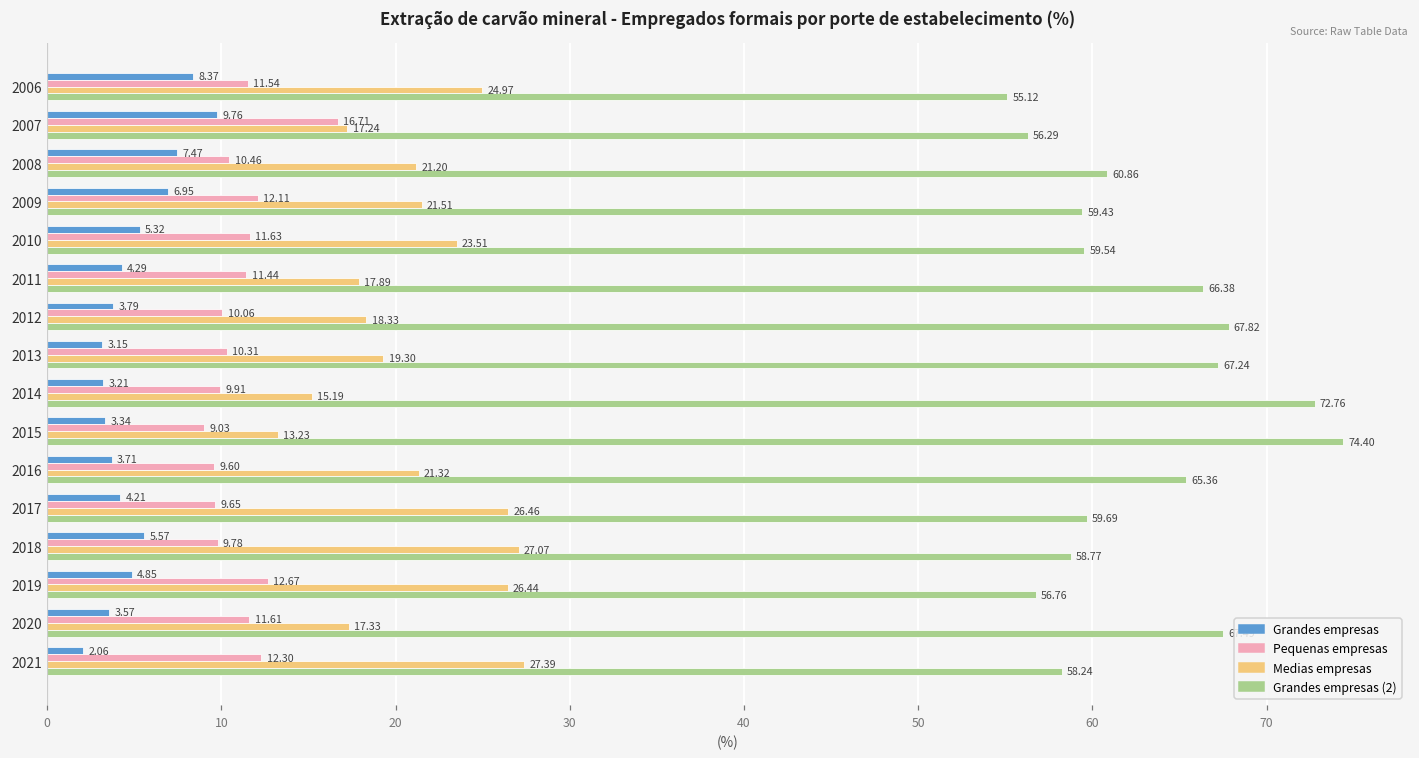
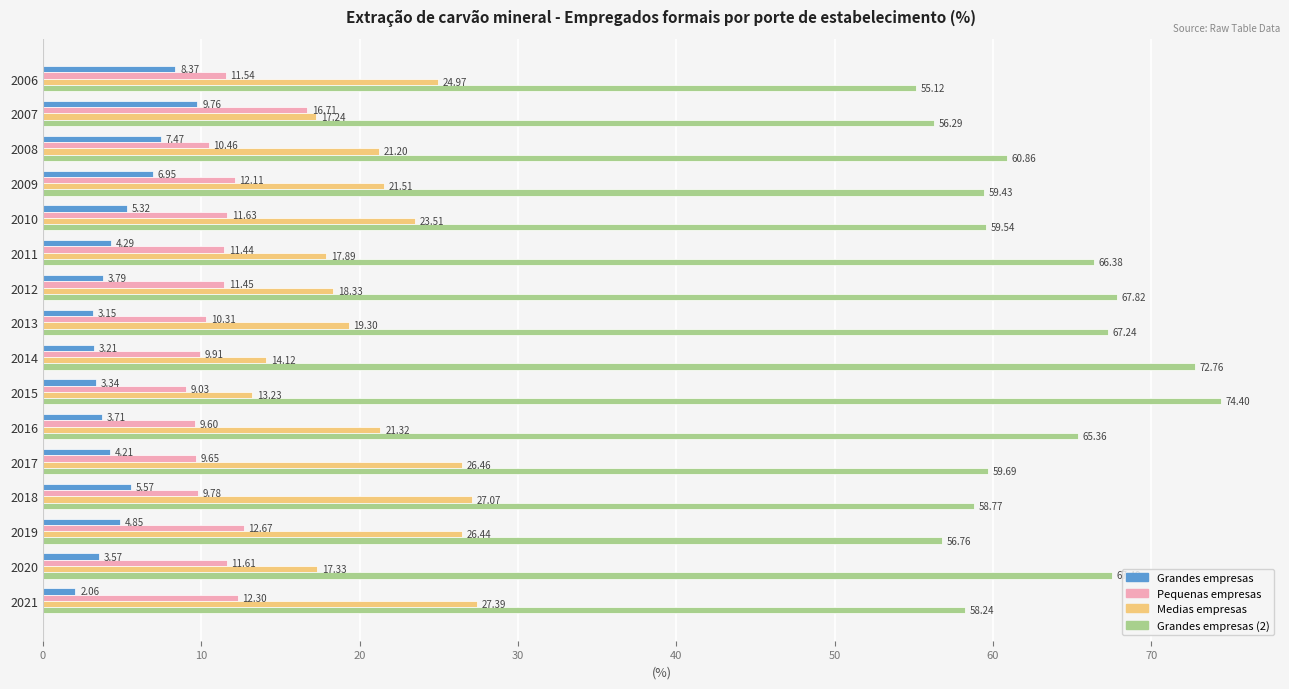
  {
    "Grandes empresas": {
      "2006": 8.37,
      "2007": 9.76,
      "2008": 7.47,
      "2009": 6.95,
      "2010": 5.32,
      "2011": 4.29,
      "2012": 3.79,
      "2013": 3.15,
      "2014": 3.21,
      "2015": 3.34,
      "2016": 3.71,
      "2017": 4.21,
      "2018": 5.57,
      "2019": 4.85,
      "2020": 3.57,
      "2021": 2.06
    },
    "Pequenas empresas": {
      "2006": 11.54,
      "2008": 10.46,
      "2009": 12.11,
      "2010": 11.63,
      "2011": 11.44,
-     "2012": 10.06,
+     "2012": 11.45,
      "2013": 10.31,
      "2014": 9.91,
      "2015": 9.03,
      "2016": 9.60,
      "2017": 9.65,
      "2018": 9.78,
      "2019": 12.67,
      "2020": 11.61,
      "2021": 12.30
    },
    "Medias empresas": {
      "2006": 24.97,
      "2008": 21.20,
      "2009": 21.51,
      "2010": 23.51,
      "2011": 17.89,
      "2012": 18.33,
      "2013": 19.30,
-     "2014": 15.19,
+     "2014": 14.12,
      "2015": 13.23,
      "2016": 21.32,
      "2017": 26.46,
      "2018": 27.07,
      "2019": 26.44,
      "2020": 17.33,
      "2021": 27.39
    },
    "Grandes empresas (2)": {
      "2006": 55.12,
      "2007": 56.29,
      "2008": 60.86,
      "2009": 59.43,
      "2010": 59.54,
      "2011": 66.38,
      "2012": 67.82,
      "2013": 67.24,
      "2014": 72.76,
      "2015": 74.40,
      "2016": 65.36,
      "2017": 59.69,
      "2018": 58.77,
      "2019": 56.76,
      "2021": 58.24
    }
  }
